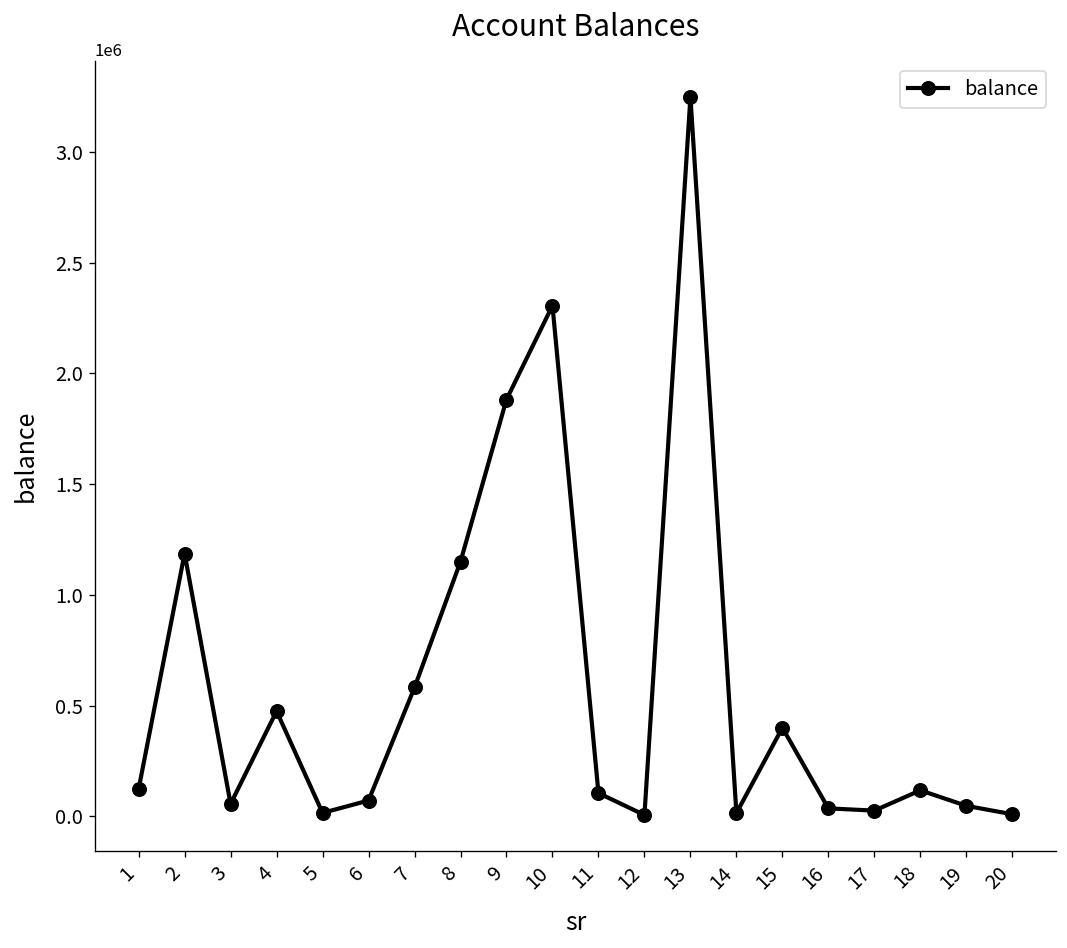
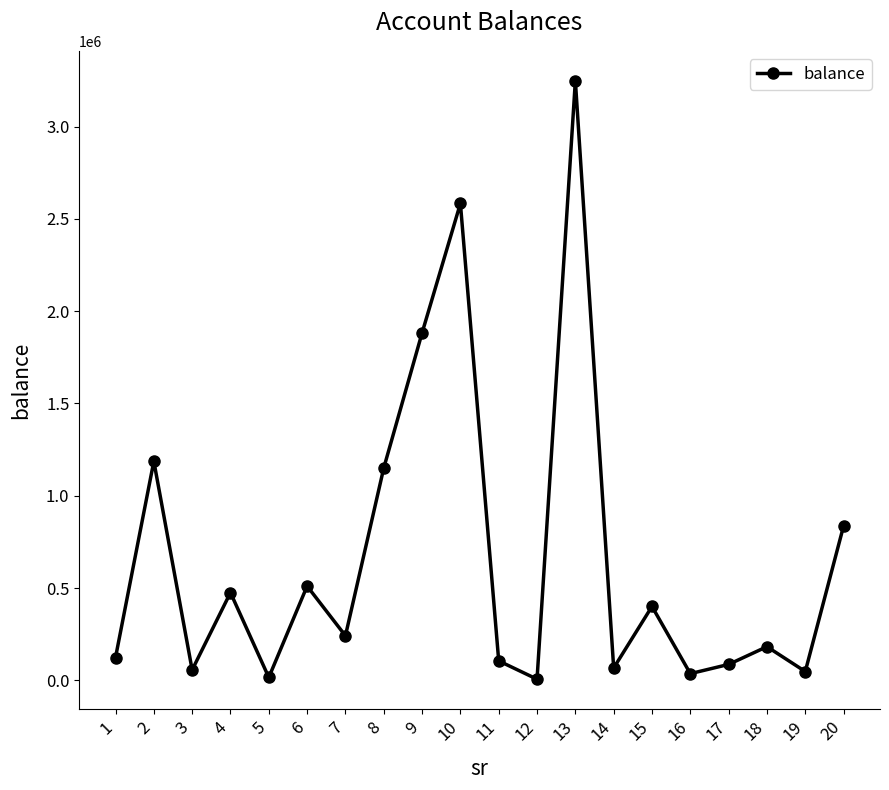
  {
    "1": 120000,
    "2": 1190000,
    "3": 60000,
    "4": 480000,
    "5": 20000,
-   "6": 70000,
-   "7": 580000,
+   "6": 510000,
+   "7": 240000,
    "8": 1150000,
    "9": 1880000,
-   "10": 2310000,
+   "10": 2580000,
    "11": 110000,
    "12": 10000,
    "13": 3250000,
-   "14": 20000,
+   "14": 70000,
    "15": 400000,
    "16": 40000,
-   "17": 30000,
-   "18": 120000,
+   "17": 90000,
+   "18": 180000,
    "19": 50000,
-   "20": 10000
+   "20": 840000
  }
